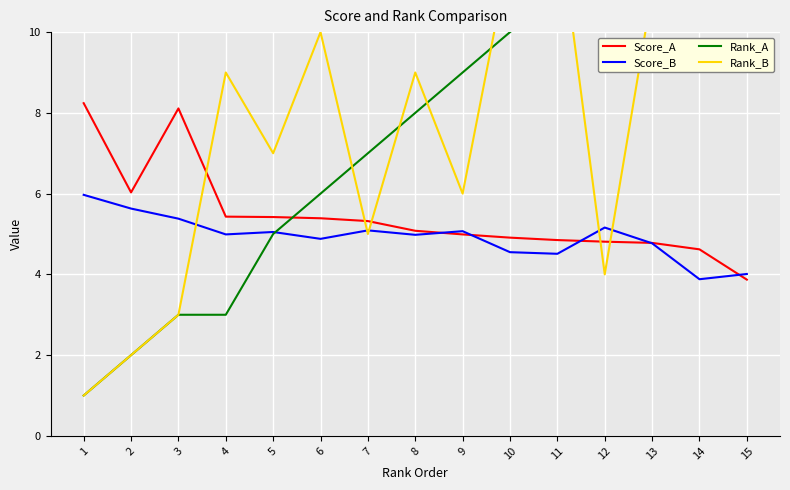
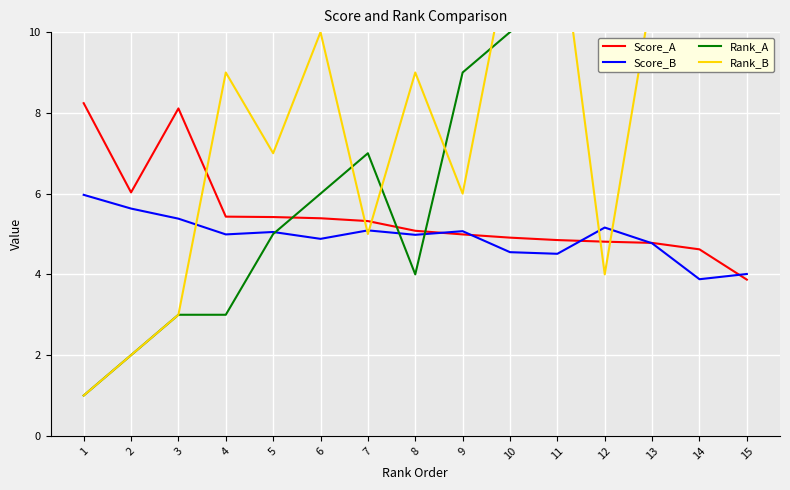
  {
    "Score_A": {
      "1": 8.2,
      "2": 6,
      "3": 8.1,
      "4": 5.4,
      "5": 5.4,
      "6": 5.4,
      "7": 5.3,
      "8": 5.1,
      "9": 5,
      "10": 4.9,
      "11": 4.9,
      "12": 4.8,
      "14": 4.6,
      "15": 3.9
    },
    "Score_B": {
      "1": 6,
      "2": 5.6,
      "3": 5.4,
      "4": 5,
      "6": 4.9,
      "7": 5.1,
      "8": 5,
      "9": 5.1,
      "10": 4.6,
      "11": 4.5,
      "12": 5.2,
      "14": 3.9,
      "15": 4
    },
    "Rank_A": {
      "4": 3,
      "6": 6,
      "7": 7,
-     "8": 8,
+     "8": 4,
      "9": 9,
      "10": 10
    },
    "Rank_B": {
      "4": 9,
      "5": 7,
      "6": 10,
      "7": 5,
      "8": 9,
      "9": 6,
      "12": 4
    }
  }
